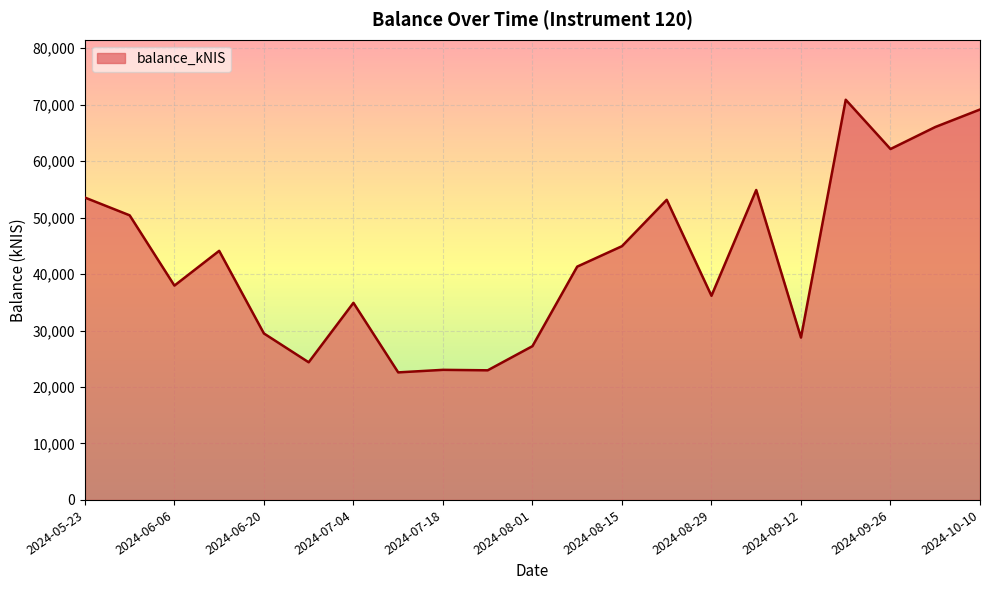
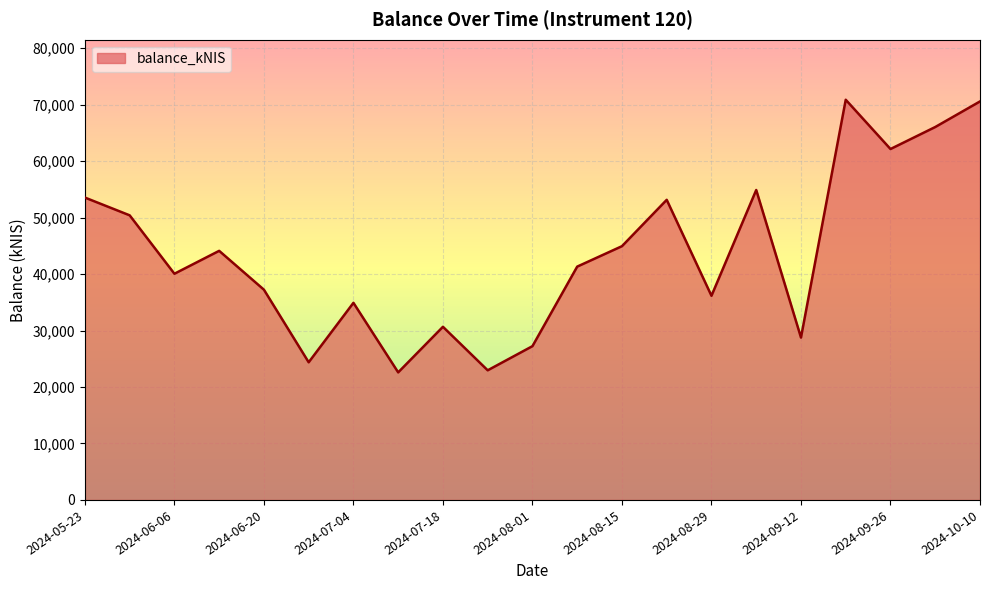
  {
    "2024-05-23": "54,000",
-   "2024-06-06": "38,000",
-   "2024-06-20": "29,000",
+   "2024-06-06": "40,000",
+   "2024-06-20": "37,000",
    "2024-07-04": "35,000",
-   "2024-07-18": "23,000",
+   "2024-07-18": "31,000",
    "2024-08-01": "27,000",
    "2024-08-15": "45,000",
    "2024-08-29": "36,000",
    "2024-09-12": "29,000",
    "2024-09-26": "62,000",
-   "2024-10-10": "69,000"
+   "2024-10-10": "71,000"
  }
